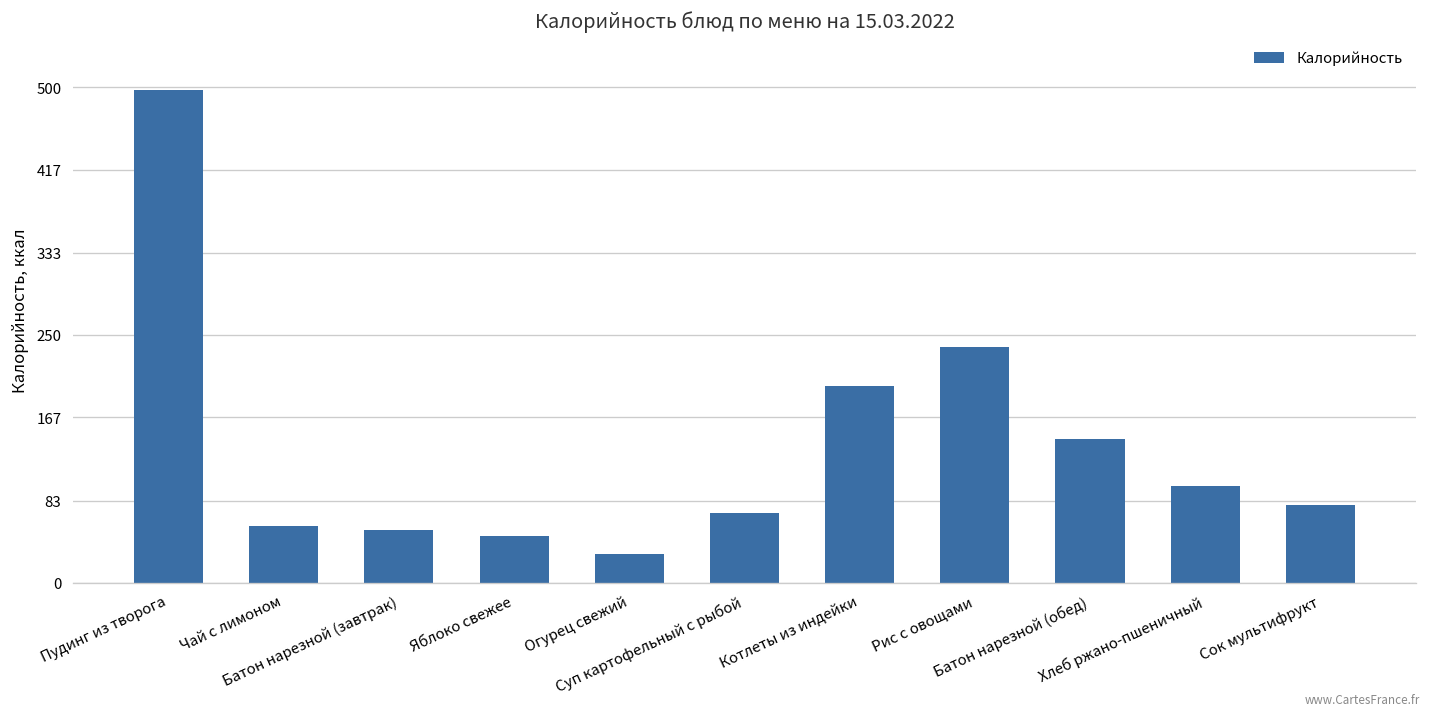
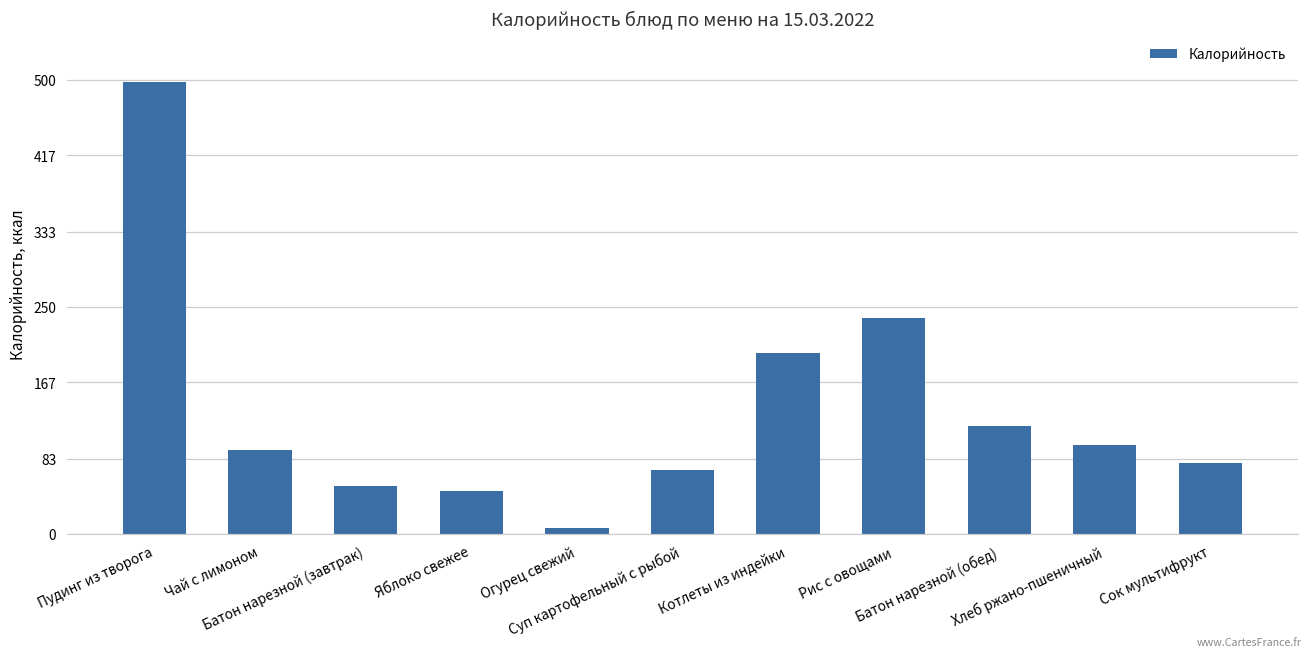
  {
    "Пудинг из творога": 500,
-   "Чай с лимоном": 60,
+   "Чай с лимоном": 90,
    "Батон нарезной (завтрак)": 50,
    "Яблоко свежее": 50,
-   "Огурец свежий": 30,
+   "Огурец свежий": 10,
    "Суп картофельный с рыбой": 70,
    "Котлеты из индейки": 200,
    "Рис с овощами": 240,
-   "Батон нарезной (обед)": 140,
+   "Батон нарезной (обед)": 120,
    "Хлеб ржано-пшеничный": 100,
    "Сок мультифрукт": 80
  }
